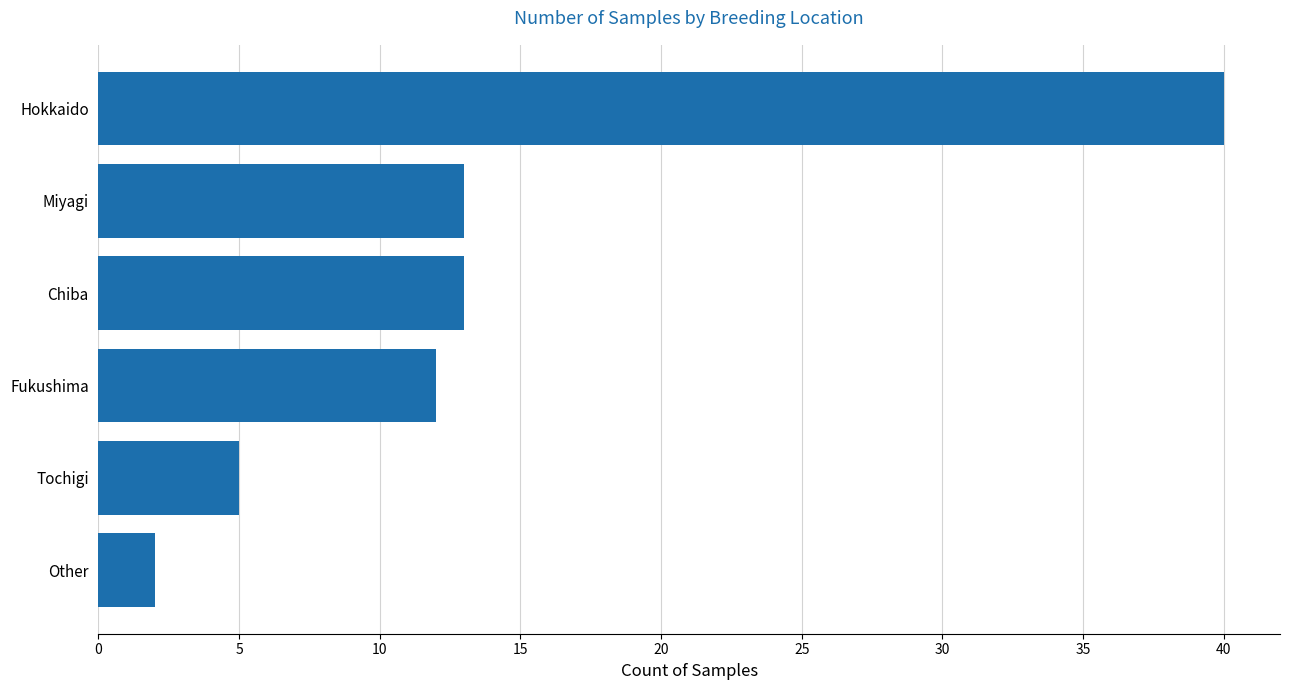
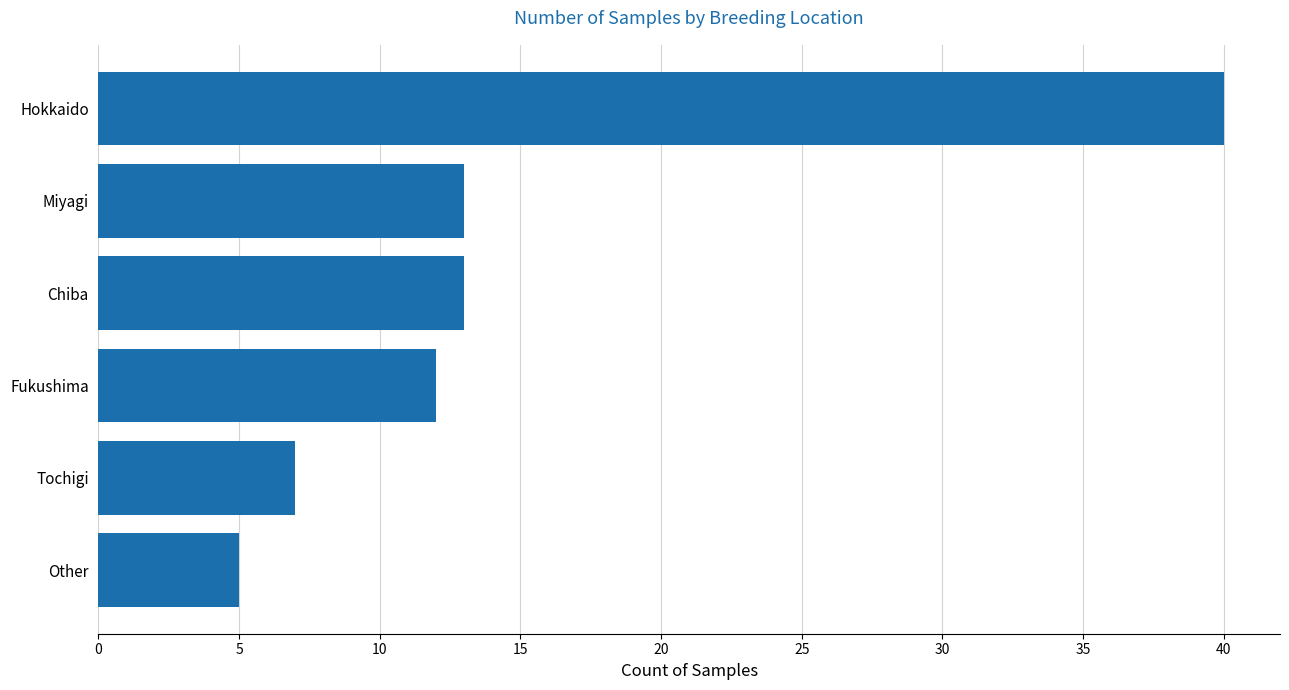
  {
    "Hokkaido": 40,
    "Miyagi": 13,
    "Chiba": 13,
    "Fukushima": 12,
-   "Tochigi": 5,
-   "Other": 2
+   "Tochigi": 7,
+   "Other": 5
  }
